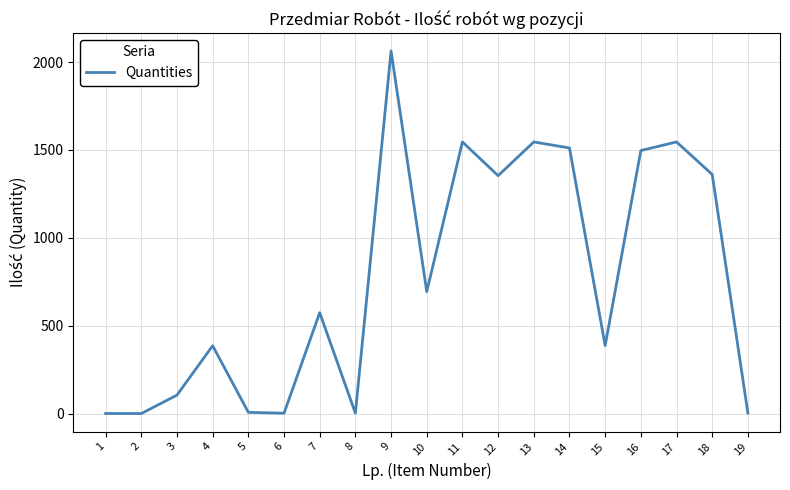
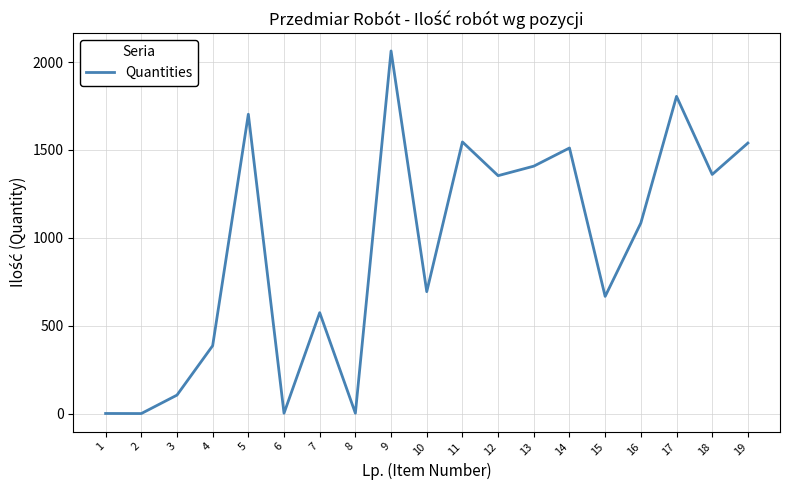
  {
    "1": 0,
    "2": 0,
    "3": 110,
    "4": 390,
-   "5": 10,
+   "5": 1700,
    "6": 0,
    "7": 570,
    "8": 0,
    "9": 2060,
    "10": 690,
    "11": 1550,
    "12": 1350,
-   "13": 1550,
+   "13": 1410,
    "14": 1510,
-   "15": 390,
-   "16": 1500,
-   "17": 1550,
+   "15": 670,
+   "16": 1080,
+   "17": 1800,
    "18": 1360,
-   "19": 0
+   "19": 1540
  }
